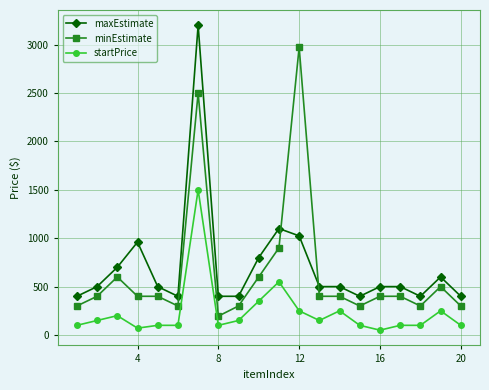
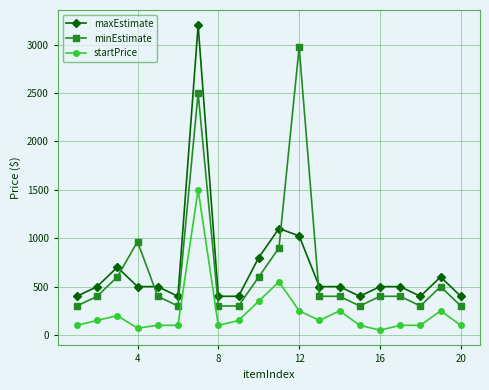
  {
    "maxEstimate": {
-     "4": 1000,
+     "4": 500,
      "8": 400,
      "12": 1000,
      "16": 500,
      "20": 400
    },
    "minEstimate": {
-     "4": 400,
-     "8": 200,
+     "4": 1000,
+     "8": 300,
      "12": 3000,
      "16": 400,
      "20": 300
    },
    "startPrice": {
      "4": 100,
      "8": 100,
      "12": 300,
      "16": 100,
      "20": 100
    }
  }
